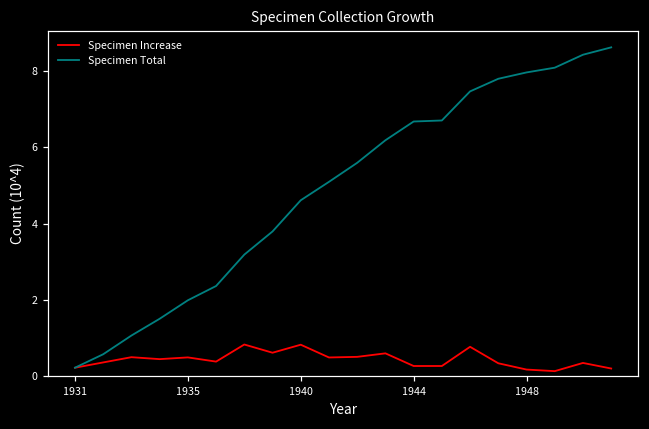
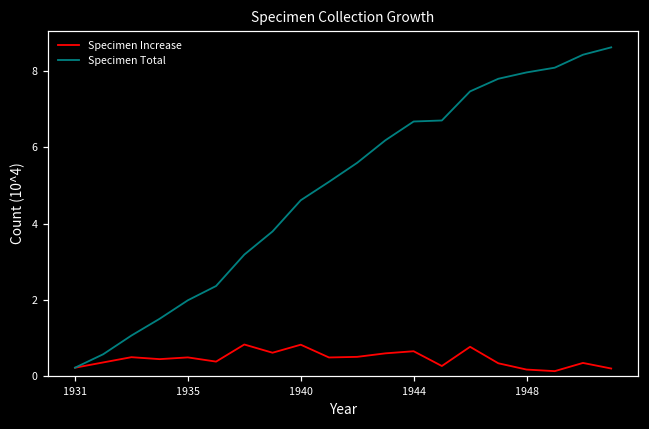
  {
    "Specimen Increase": {
      "1935": 0.5,
      "1940": 0.8,
-     "1944": 0.3,
+     "1944": 0.6,
      "1948": 0.2
    },
    "Specimen Total": {
      "1935": 2.0,
      "1940": 4.6,
      "1944": 6.7,
      "1948": 8.0
    }
  }
